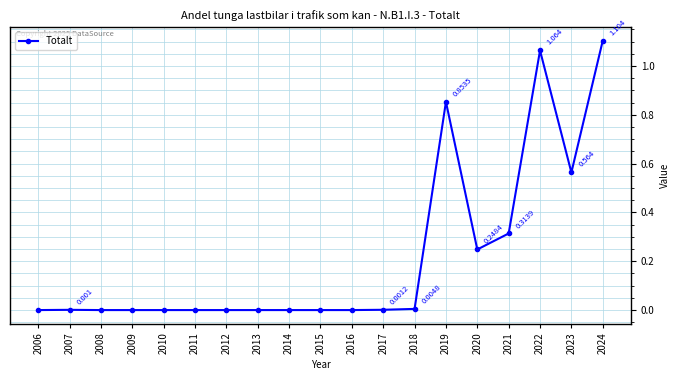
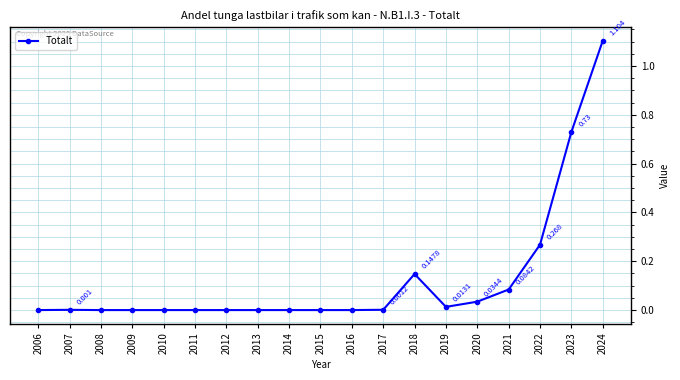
  {
    "2007": 0.001,
    "2017": 0.0012,
-   "2018": 0.0048,
-   "2019": 0.8535,
-   "2020": 0.2484,
-   "2021": 0.3139,
-   "2022": 1.064,
-   "2023": 0.564,
+   "2018": 0.1478,
+   "2019": 0.0131,
+   "2020": 0.0344,
+   "2021": 0.0842,
+   "2022": 0.268,
+   "2023": 0.73,
    "2024": 1.104
  }
